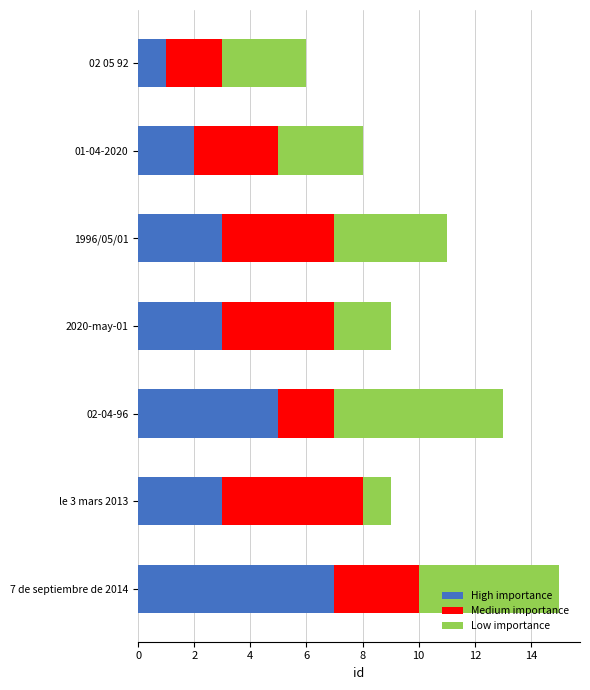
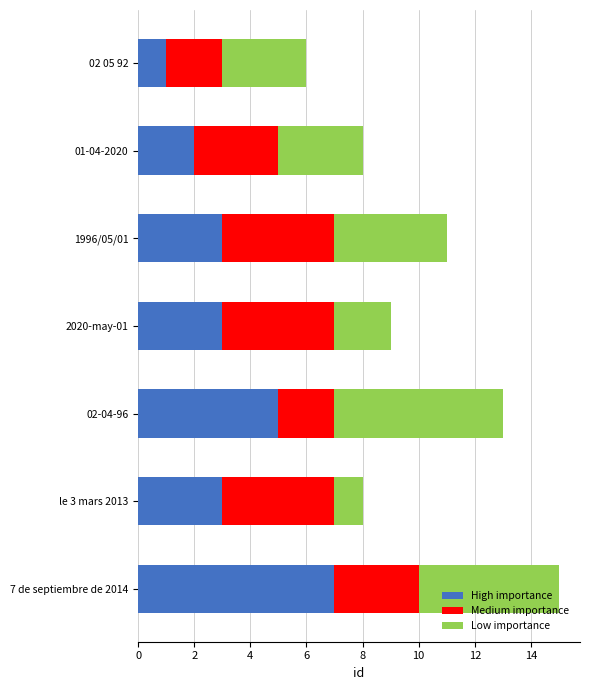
  {
    "High importance": {
      "02 05 92": 1,
      "01-04-2020": 2,
      "1996/05/01": 3,
      "2020-may-01": 3,
      "02-04-96": 5,
      "le 3 mars 2013": 3,
      "7 de septiembre de 2014": 7
    },
    "Medium importance": {
      "02 05 92": 2,
      "01-04-2020": 3,
      "1996/05/01": 4,
      "2020-may-01": 4,
      "02-04-96": 2,
-     "le 3 mars 2013": 5,
+     "le 3 mars 2013": 4,
      "7 de septiembre de 2014": 3
    },
    "Low importance": {
      "02 05 92": 3,
      "01-04-2020": 3,
      "1996/05/01": 4,
      "2020-may-01": 2,
      "02-04-96": 6,
      "le 3 mars 2013": 1,
      "7 de septiembre de 2014": 5
    }
  }
